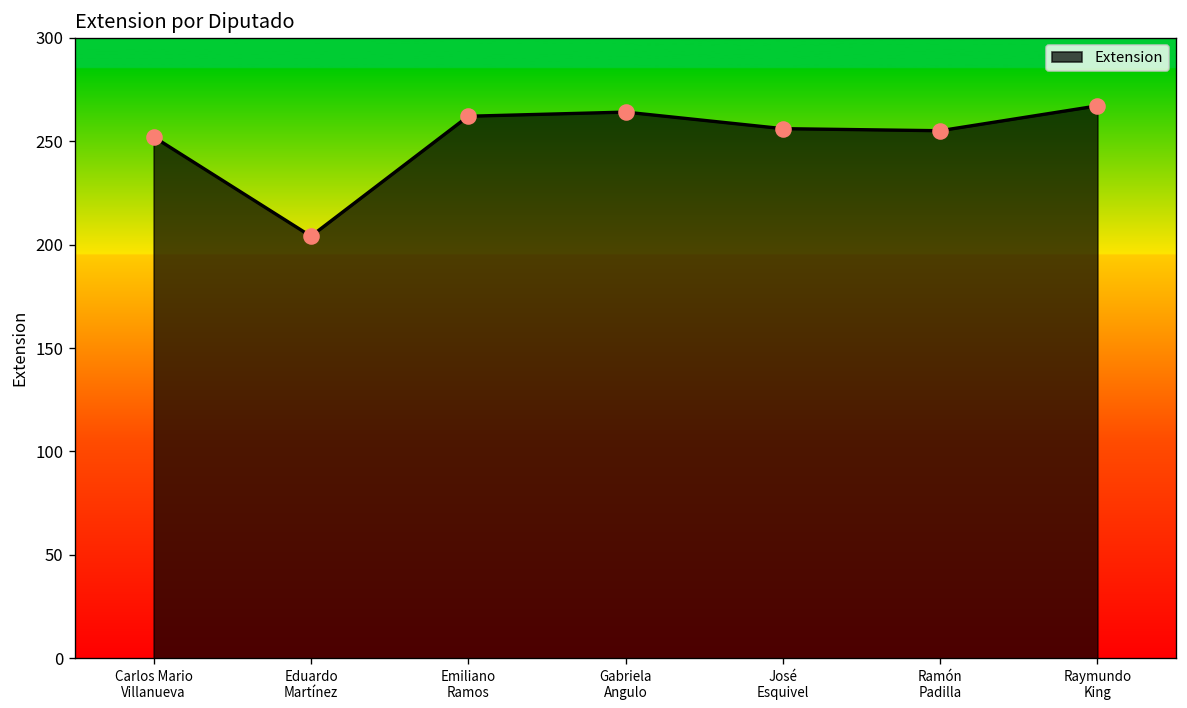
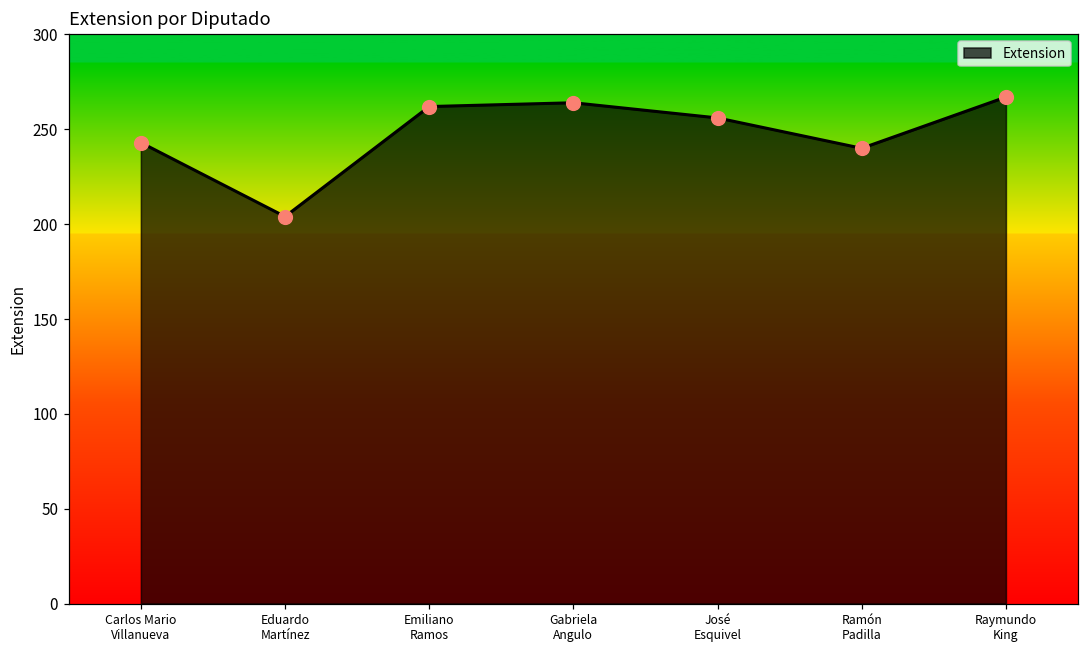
  {
-   "Carlos Mario Villanueva": 252,
+   "Carlos Mario Villanueva": 243,
    "Eduardo Martínez": 204,
    "Emiliano Ramos": 262,
    "Gabriela Angulo": 264,
    "José Esquivel": 256,
-   "Ramón Padilla": 255,
+   "Ramón Padilla": 240,
    "Raymundo King": 267
  }
